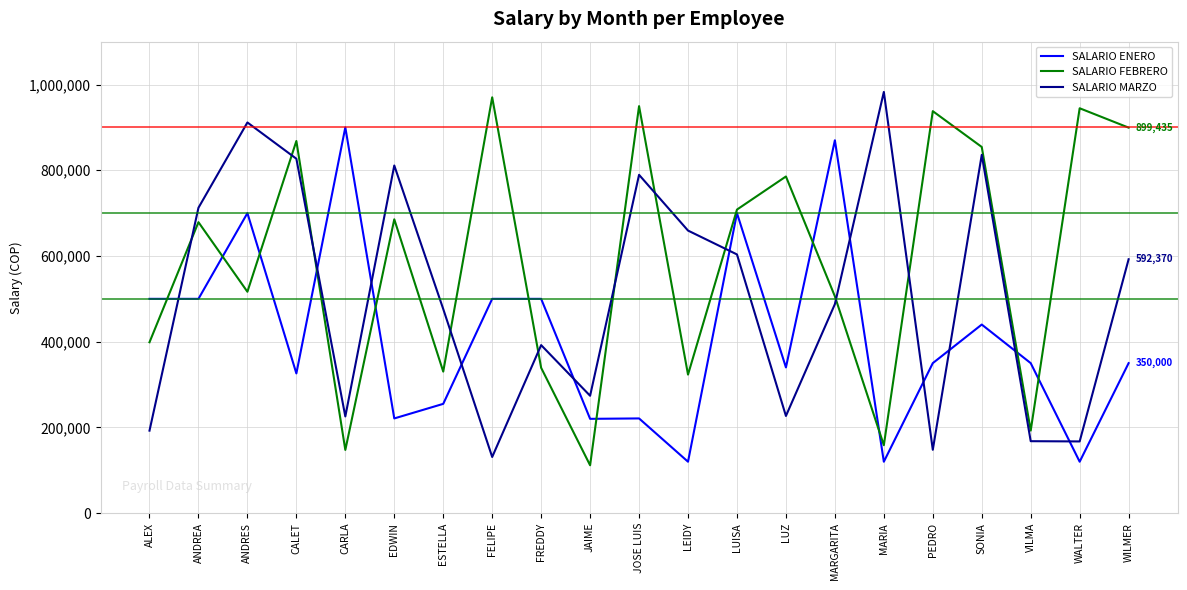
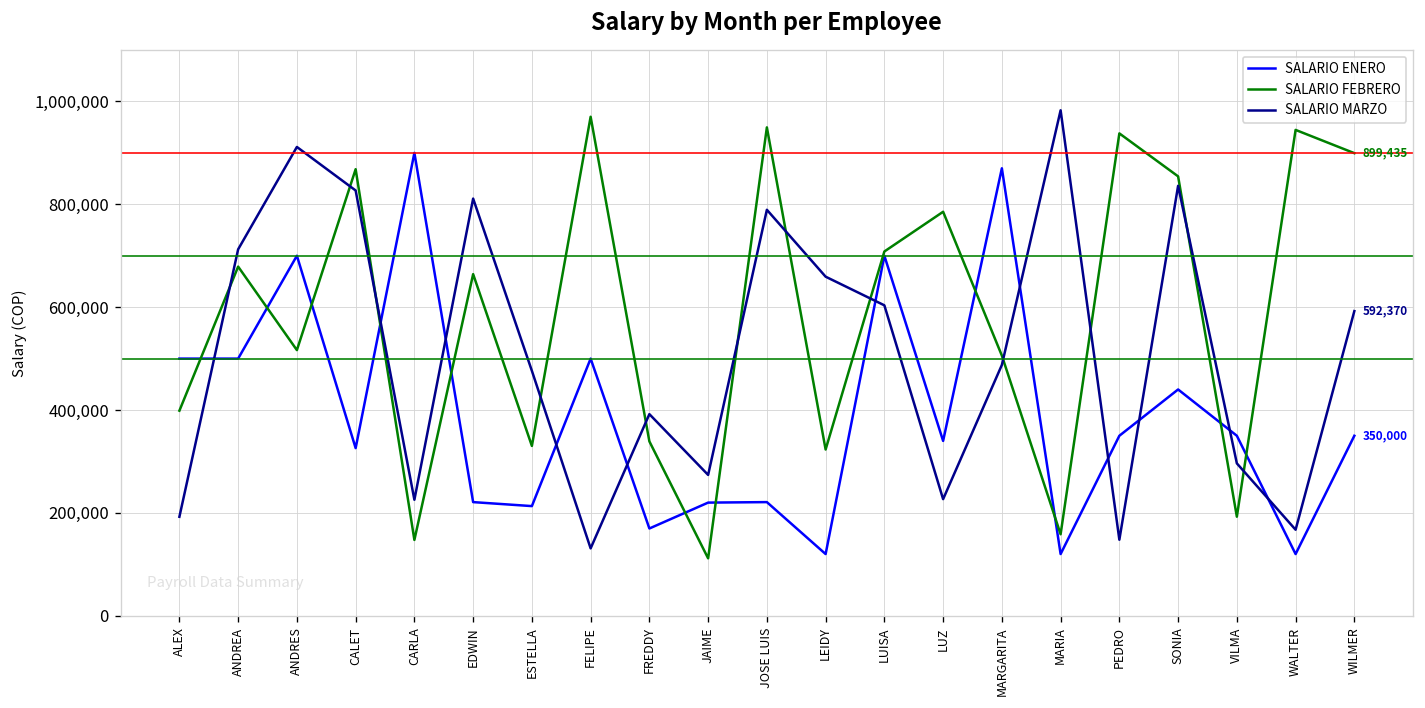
  {
    "SALARIO ENERO": {
      "ALEX": "500,000",
      "ANDREA": "500,000",
      "ANDRES": "700,000",
      "CALET": "330,000",
      "CARLA": "900,000",
      "EDWIN": "220,000",
-     "ESTELLA": "260,000",
+     "ESTELLA": "210,000",
      "FELIPE": "500,000",
-     "FREDDY": "500,000",
+     "FREDDY": "170,000",
      "JAIME": "220,000",
      "JOSE LUIS": "220,000",
      "LEIDY": "120,000",
      "LUISA": "700,000",
      "LUZ": "340,000",
      "MARGARITA": "870,000",
      "MARIA": "120,000",
      "PEDRO": "350,000",
      "SONIA": "440,000",
      "VILMA": "350,000",
      "WALTER": "120,000"
    },
    "SALARIO FEBRERO": {
      "ALEX": "400,000",
      "ANDREA": "680,000",
      "ANDRES": "520,000",
      "CALET": "870,000",
      "CARLA": "150,000",
-     "EDWIN": "690,000",
+     "EDWIN": "660,000",
      "ESTELLA": "330,000",
      "FELIPE": "970,000",
      "FREDDY": "340,000",
      "JAIME": "110,000",
      "JOSE LUIS": "950,000",
      "LEIDY": "320,000",
      "LUISA": "710,000",
      "LUZ": "790,000",
      "MARGARITA": "510,000",
      "MARIA": "160,000",
      "PEDRO": "940,000",
      "SONIA": "850,000",
      "VILMA": "190,000",
      "WALTER": "940,000"
    },
    "SALARIO MARZO": {
      "ALEX": "190,000",
      "ANDREA": "710,000",
      "ANDRES": "910,000",
      "CALET": "830,000",
      "CARLA": "230,000",
      "EDWIN": "810,000",
      "ESTELLA": "480,000",
      "FELIPE": "130,000",
      "FREDDY": "390,000",
      "JAIME": "270,000",
      "JOSE LUIS": "790,000",
      "LEIDY": "660,000",
      "LUISA": "600,000",
      "LUZ": "230,000",
      "MARGARITA": "490,000",
      "MARIA": "980,000",
      "PEDRO": "150,000",
      "SONIA": "840,000",
-     "VILMA": "170,000",
+     "VILMA": "300,000",
      "WALTER": "170,000"
    }
  }
